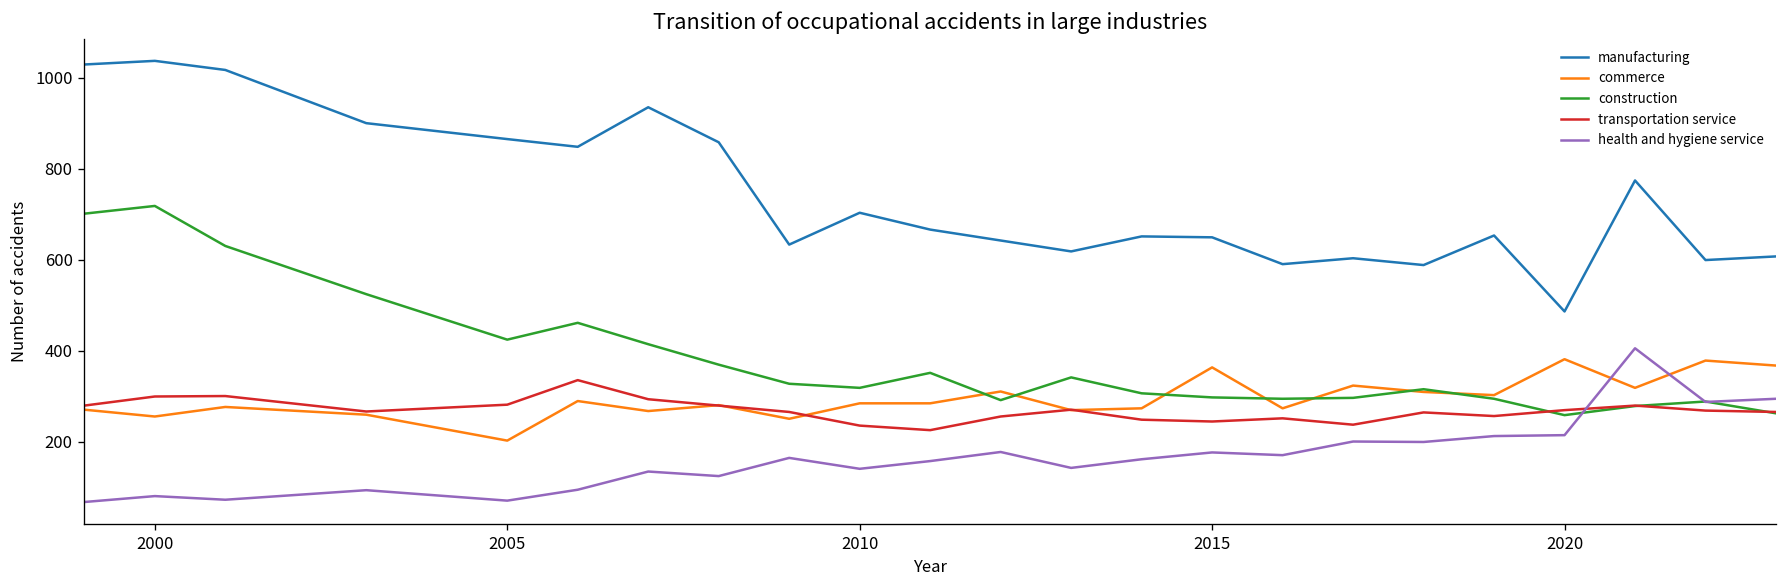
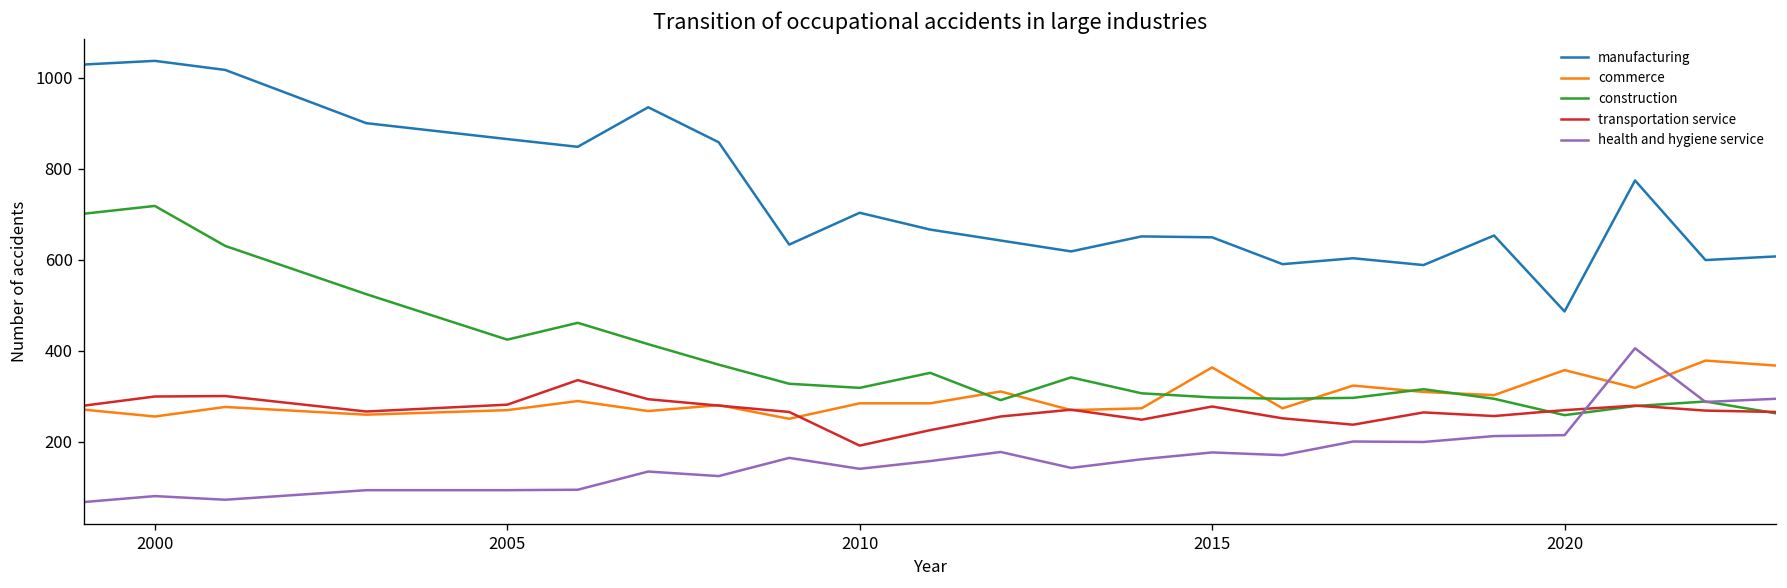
  {
    "manufacturing": {
      "2000": 1040,
      "2005": 870,
      "2010": 700,
      "2015": 650,
      "2020": 490
    },
    "commerce": {
      "2000": 260,
-     "2005": 200,
+     "2005": 270,
      "2010": 280,
      "2015": 360,
-     "2020": 380
+     "2020": 360
    },
    "construction": {
      "2000": 720,
      "2005": 420,
      "2010": 320,
      "2015": 300,
      "2020": 260
    },
    "transportation service": {
      "2000": 300,
      "2005": 280,
-     "2010": 240,
-     "2015": 240,
+     "2010": 190,
+     "2015": 280,
      "2020": 270
    },
    "health and hygiene service": {
      "2000": 80,
-     "2005": 70,
+     "2005": 90,
      "2010": 140,
      "2015": 180,
      "2020": 210
    }
  }
